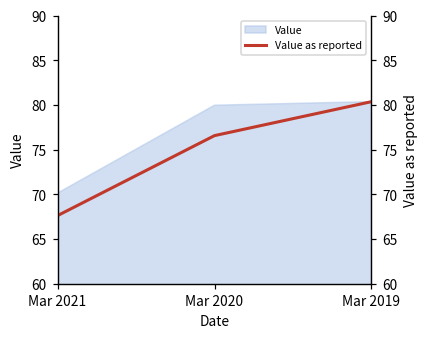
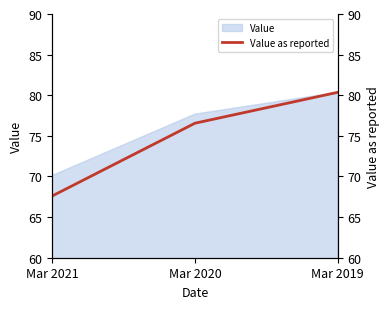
  {
    "Value": {
      "Mar 2021": 70,
-     "Mar 2020": 80,
+     "Mar 2020": 78,
      "Mar 2019": 80
    },
    "Value as reported": {
      "Mar 2021": 68,
      "Mar 2020": 77,
      "Mar 2019": 80
    }
  }
